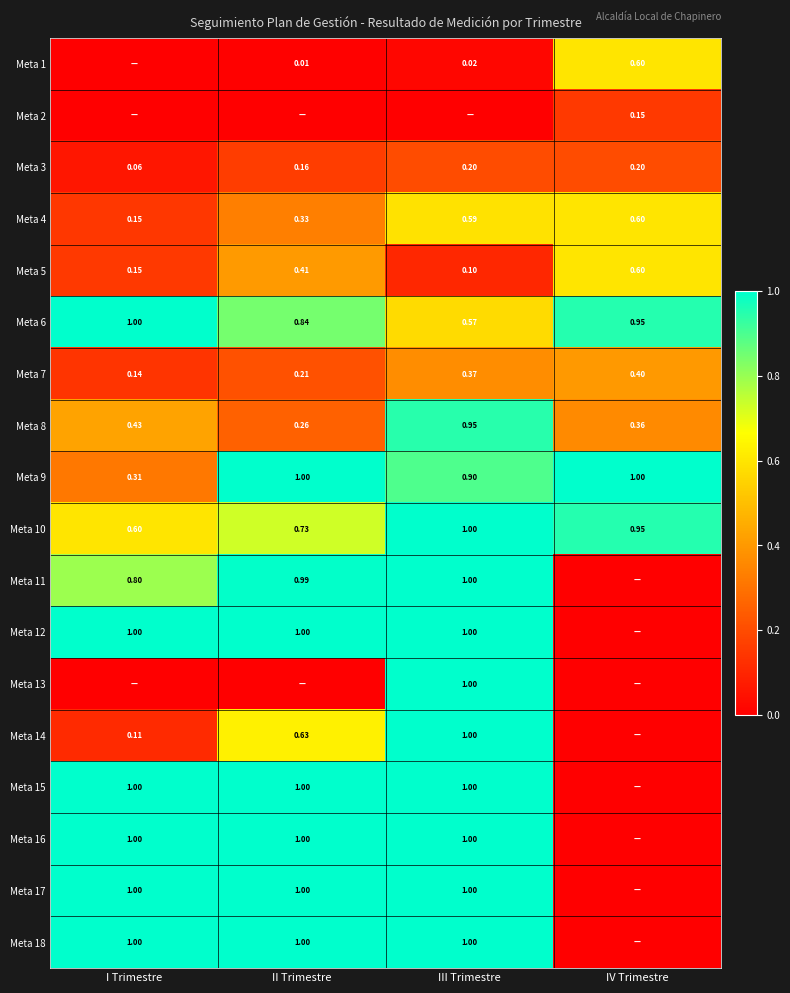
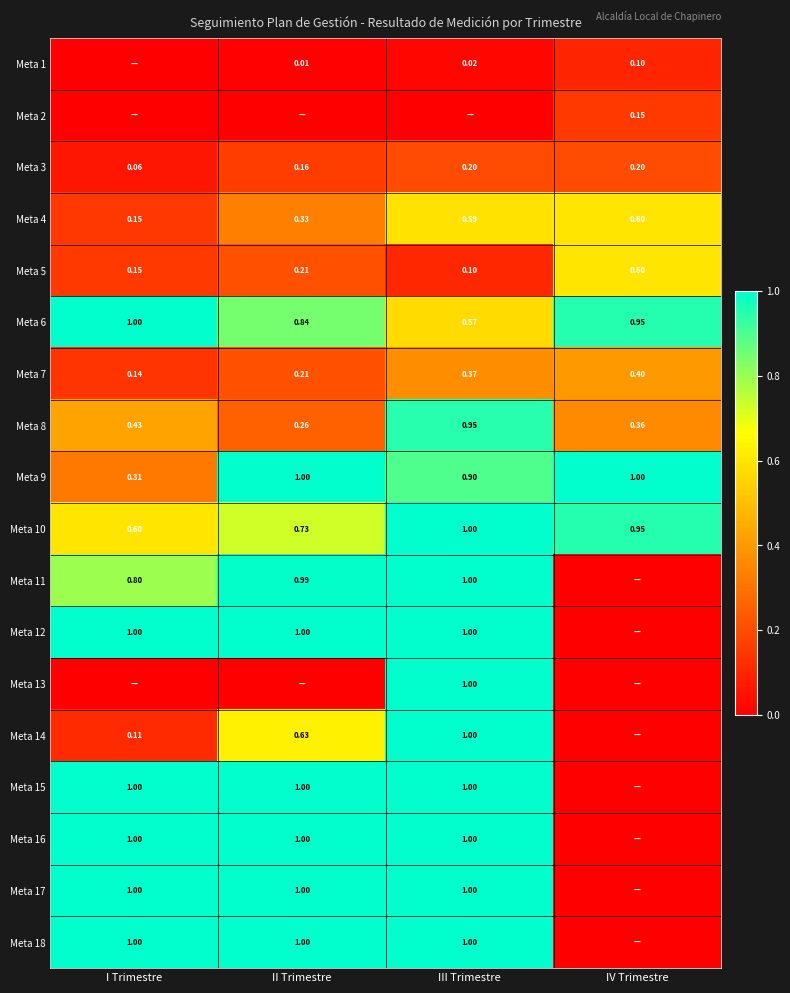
  {
    "Meta 1": {
      "II Trimestre": 0.01,
      "III Trimestre": 0.02,
-     "IV Trimestre": 0.60
+     "IV Trimestre": 0.10
    },
    "Meta 2": {
      "IV Trimestre": 0.15
    },
    "Meta 3": {
      "I Trimestre": 0.06,
      "II Trimestre": 0.16,
      "III Trimestre": 0.20,
      "IV Trimestre": 0.20
    },
    "Meta 4": {
      "I Trimestre": 0.15,
      "II Trimestre": 0.33,
      "III Trimestre": 0.59,
      "IV Trimestre": 0.60
    },
    "Meta 5": {
      "I Trimestre": 0.15,
-     "II Trimestre": 0.41,
+     "II Trimestre": 0.21,
      "III Trimestre": 0.10,
      "IV Trimestre": 0.60
    },
    "Meta 6": {
      "I Trimestre": 1.00,
      "II Trimestre": 0.84,
      "III Trimestre": 0.57,
      "IV Trimestre": 0.95
    },
    "Meta 7": {
      "I Trimestre": 0.14,
      "II Trimestre": 0.21,
      "III Trimestre": 0.37,
      "IV Trimestre": 0.40
    },
    "Meta 8": {
      "I Trimestre": 0.43,
      "II Trimestre": 0.26,
      "III Trimestre": 0.95,
      "IV Trimestre": 0.36
    },
    "Meta 9": {
      "I Trimestre": 0.31,
      "II Trimestre": 1.00,
      "III Trimestre": 0.90,
      "IV Trimestre": 1.00
    },
    "Meta 10": {
      "I Trimestre": 0.60,
      "II Trimestre": 0.73,
      "III Trimestre": 1.00,
      "IV Trimestre": 0.95
    },
    "Meta 11": {
      "I Trimestre": 0.80,
      "II Trimestre": 0.99,
      "III Trimestre": 1.00
    },
    "Meta 12": {
      "I Trimestre": 1.00,
      "II Trimestre": 1.00,
      "III Trimestre": 1.00
    },
    "Meta 13": {
      "III Trimestre": 1.00
    },
    "Meta 14": {
      "I Trimestre": 0.11,
      "II Trimestre": 0.63,
      "III Trimestre": 1.00
    },
    "Meta 15": {
      "I Trimestre": 1.00,
      "II Trimestre": 1.00,
      "III Trimestre": 1.00
    },
    "Meta 16": {
      "I Trimestre": 1.00,
      "II Trimestre": 1.00,
      "III Trimestre": 1.00
    },
    "Meta 17": {
      "I Trimestre": 1.00,
      "II Trimestre": 1.00,
      "III Trimestre": 1.00
    },
    "Meta 18": {
      "I Trimestre": 1.00,
      "II Trimestre": 1.00,
      "III Trimestre": 1.00
    }
  }
